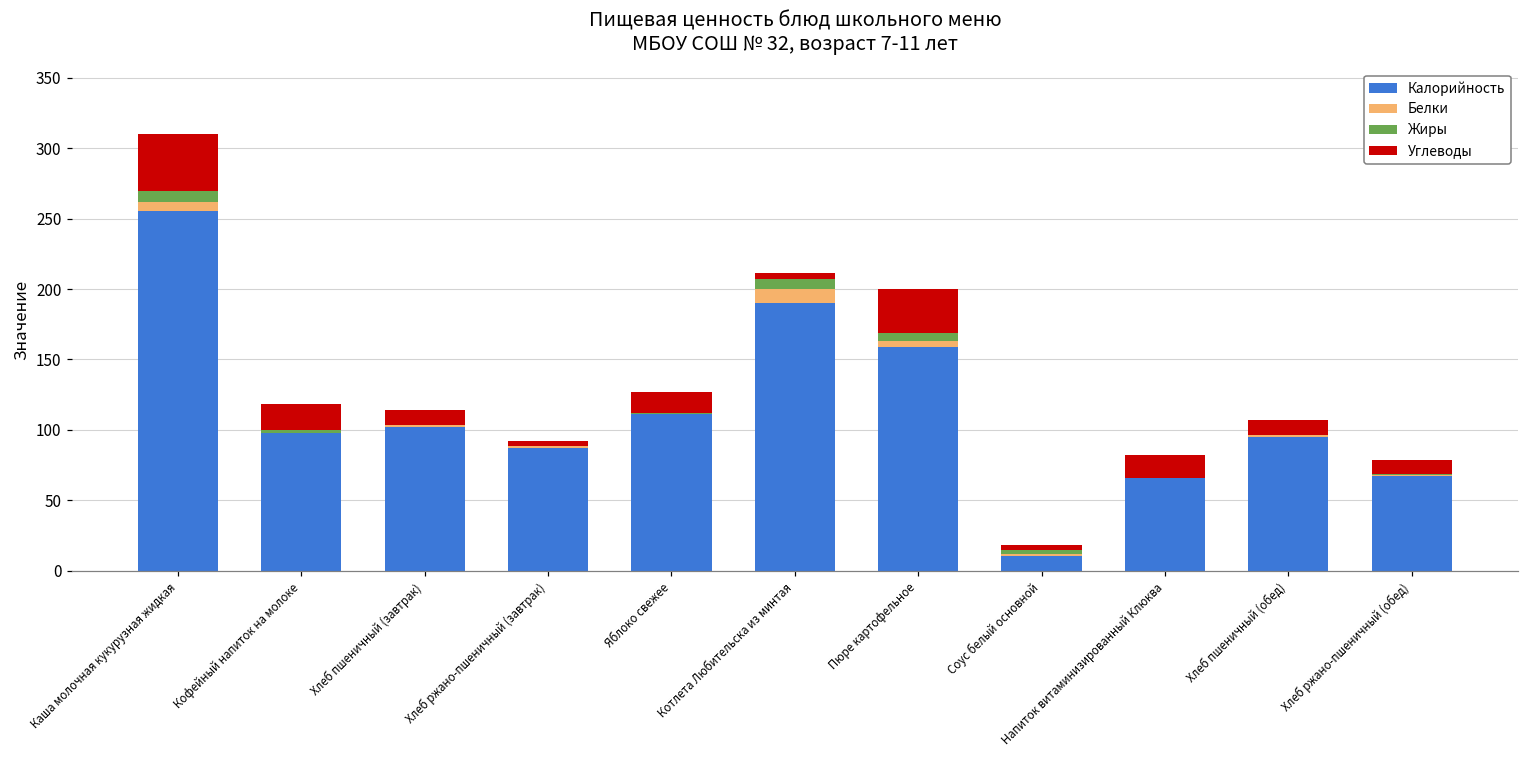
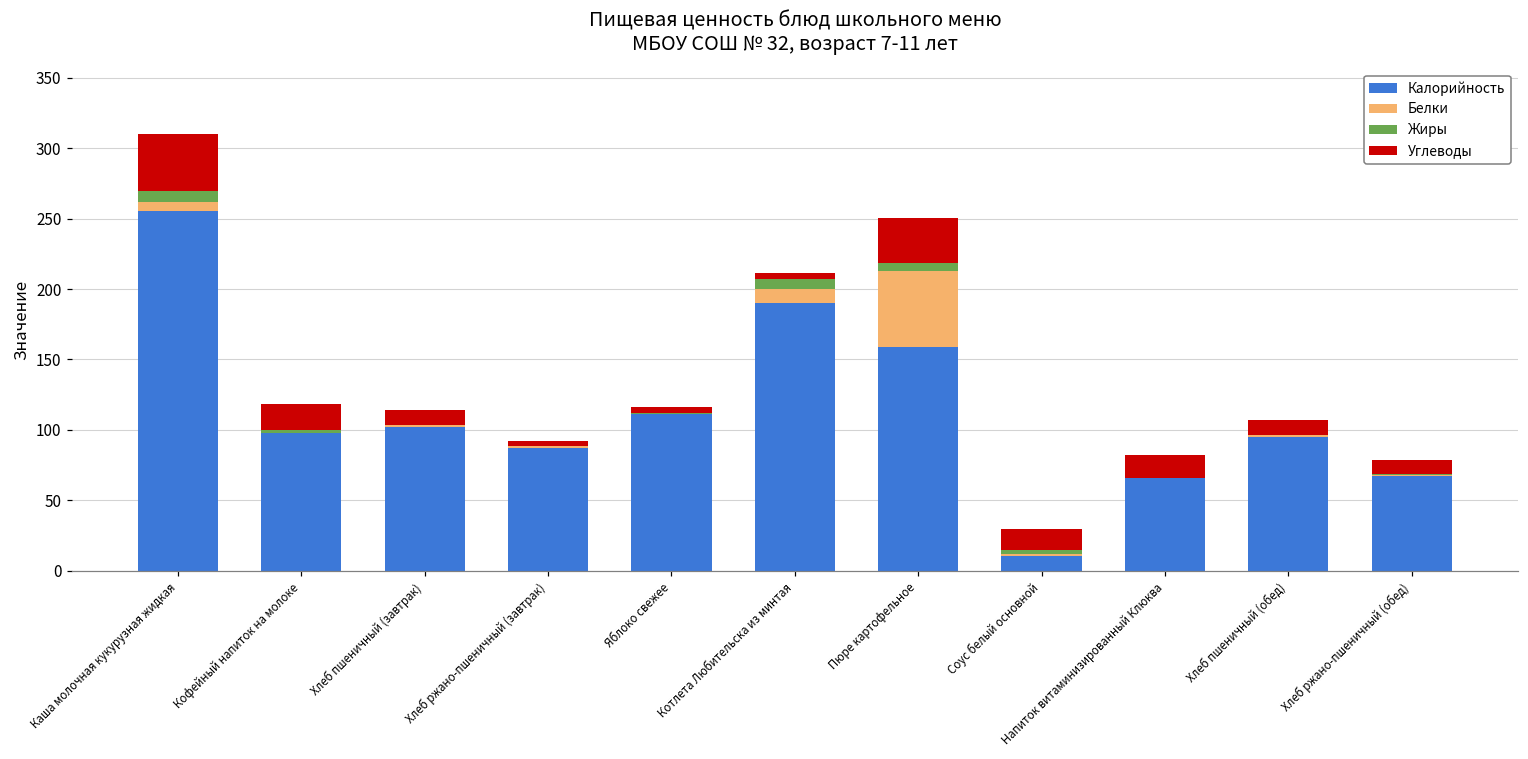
  {
    "Калорийность": {
      "Каша молочная кукурузная жидкая": 255,
      "Кофейный напиток на молоке": 98,
      "Хлеб пшеничный (завтрак)": 102,
      "Хлеб ржано-пшеничный (завтрак)": 87,
      "Яблоко свежее": 111,
      "Котлета Любительска из минтая": 190,
      "Пюре картофельное": 159,
      "Соус белый основной": 11,
      "Напиток витаминизированный Клюква": 66,
      "Хлеб пшеничный (обед)": 95,
      "Хлеб ржано-пшеничный (обед)": 67
    },
    "Белки": {
      "Каша молочная кукурузная жидкая": 7,
      "Котлета Любительска из минтая": 10,
-     "Пюре картофельное": 4,
+     "Пюре картофельное": 54,
      "Напиток витаминизированный Клюква": 0
    },
    "Жиры": {
      "Каша молочная кукурузная жидкая": 7,
      "Кофейный напиток на молоке": 2,
      "Котлета Любительска из минтая": 7,
      "Пюре картофельное": 6,
      "Соус белый основной": 3,
      "Напиток витаминизированный Клюква": 0
    },
    "Углеводы": {
      "Каша молочная кукурузная жидкая": 41,
      "Кофейный напиток на молоке": 18,
      "Хлеб пшеничный (завтрак)": 10,
      "Хлеб ржано-пшеничный (завтрак)": 3,
-     "Яблоко свежее": 15,
+     "Яблоко свежее": 4,
      "Котлета Любительска из минтая": 5,
      "Пюре картофельное": 32,
-     "Соус белый основной": 4,
+     "Соус белый основной": 15,
      "Напиток витаминизированный Клюква": 16,
      "Хлеб пшеничный (обед)": 10,
      "Хлеб ржано-пшеничный (обед)": 10
    }
  }
